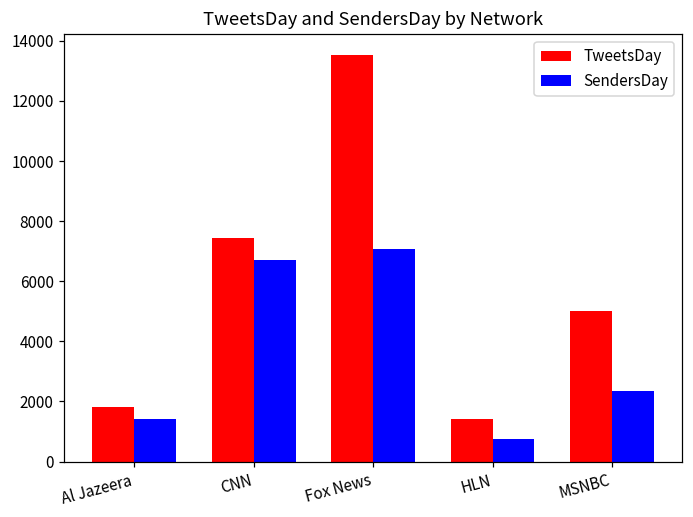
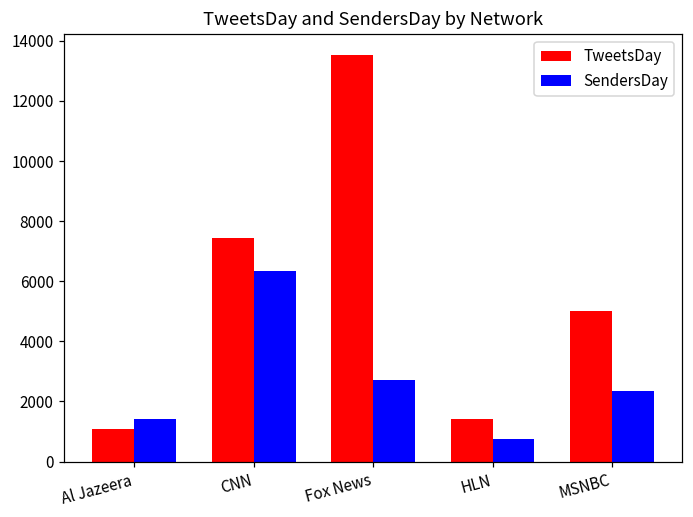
  {
    "TweetsDay": {
-     "Al Jazeera": 1800,
+     "Al Jazeera": 1100,
      "CNN": 7400,
      "Fox News": 13500,
      "HLN": 1400,
      "MSNBC": 5000
    },
    "SendersDay": {
      "Al Jazeera": 1400,
-     "CNN": 6700,
-     "Fox News": 7100,
+     "CNN": 6400,
+     "Fox News": 2700,
      "HLN": 700,
      "MSNBC": 2400
    }
  }
